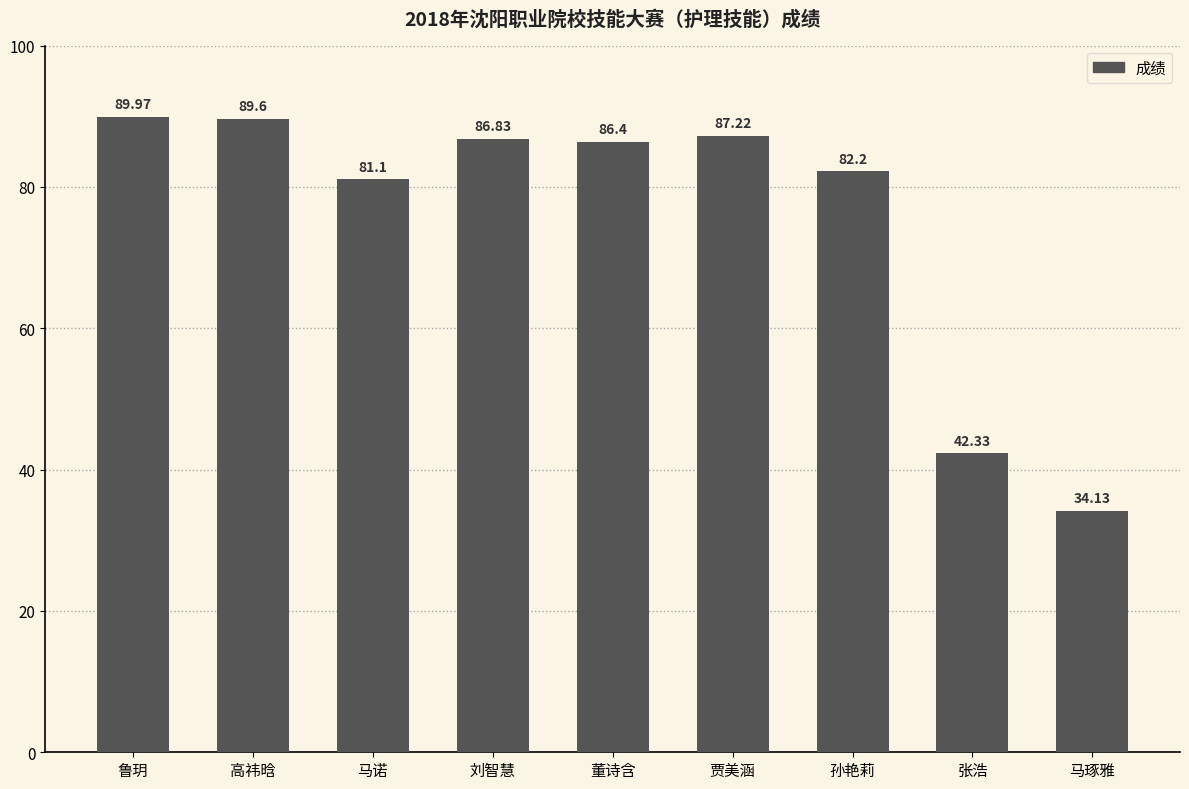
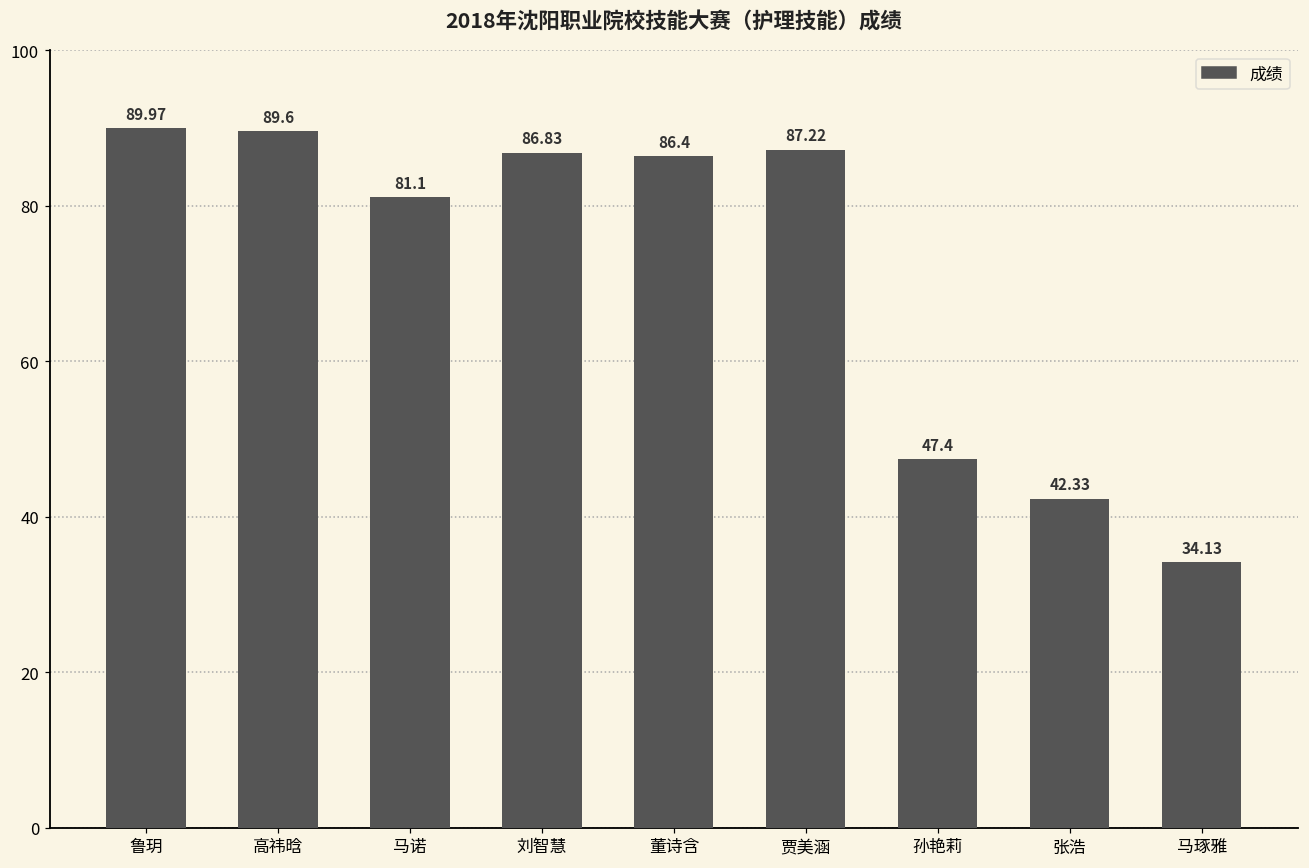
  {
    "鲁玥": 89.97,
    "高祎晗": 89.6,
    "马诺": 81.1,
    "刘智慧": 86.83,
    "董诗含": 86.4,
    "贾美涵": 87.22,
-   "孙艳莉": 82.2,
+   "孙艳莉": 47.4,
    "张浩": 42.33,
    "马琢雅": 34.13
  }
